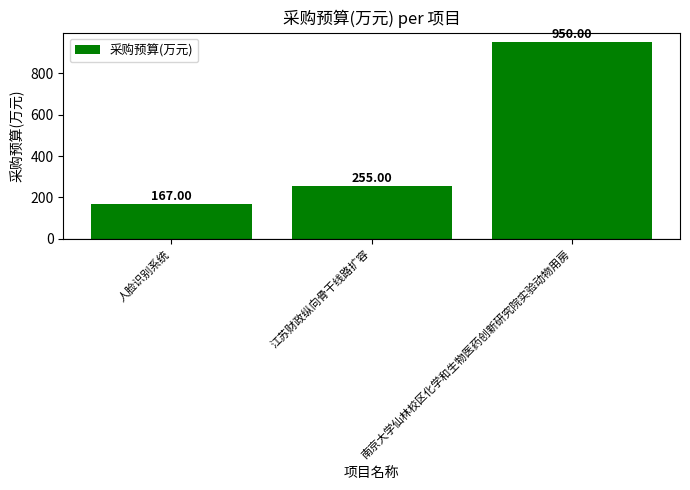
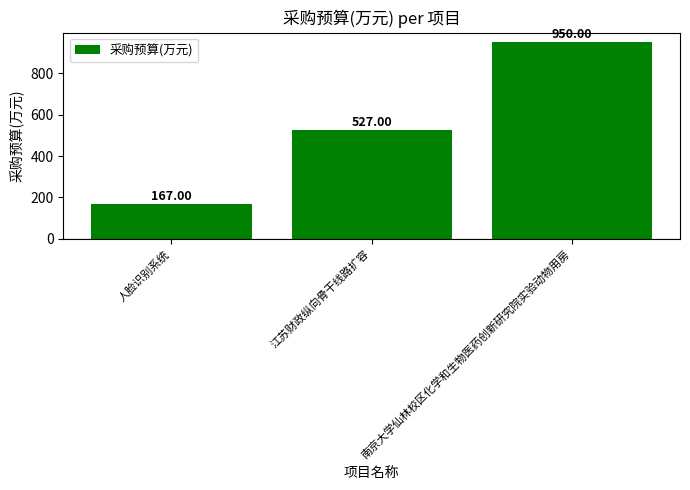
  {
    "人脸识别系统": 167.00,
-   "江苏财政纵向骨干线路扩容": 255.00,
+   "江苏财政纵向骨干线路扩容": 527.00,
    "南京大学仙林校区化学和生物医药创新研究院实验动物用房": 950.00
  }
